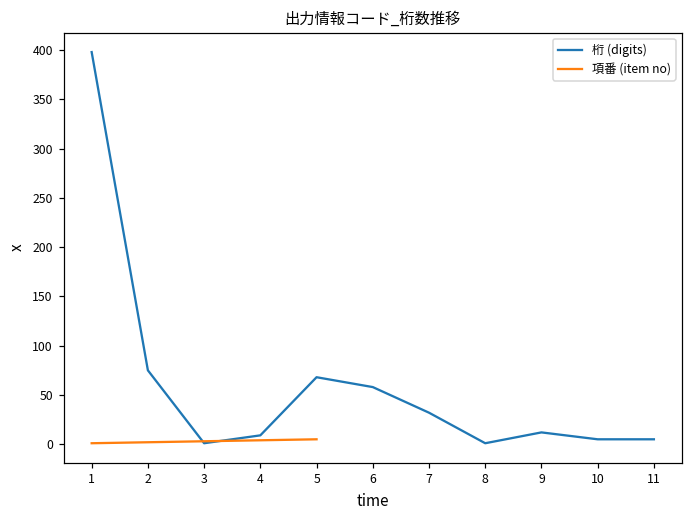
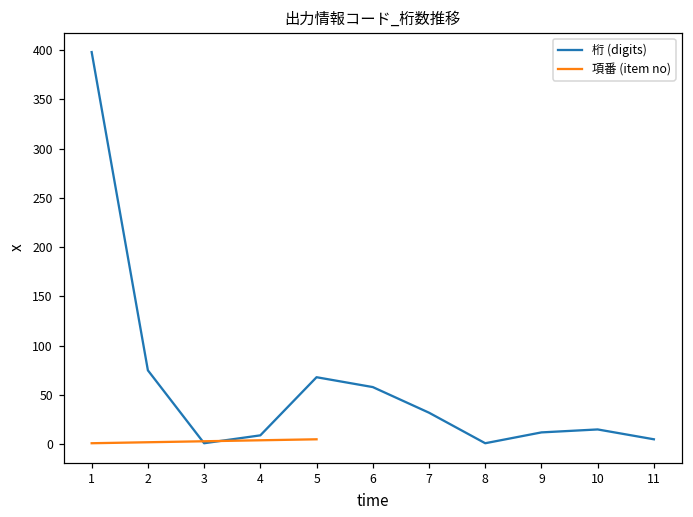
  {
    "桁 (digits)": {
      "1": 400,
      "2": 80,
      "4": 10,
      "5": 70,
      "6": 60,
      "7": 30,
      "8": 0,
      "9": 10,
-     "10": 10,
+     "10": 20,
      "11": 10
    },
    "項番 (item no)": {
      "1": 0,
      "2": 0,
      "4": 0,
      "5": 10
    }
  }
